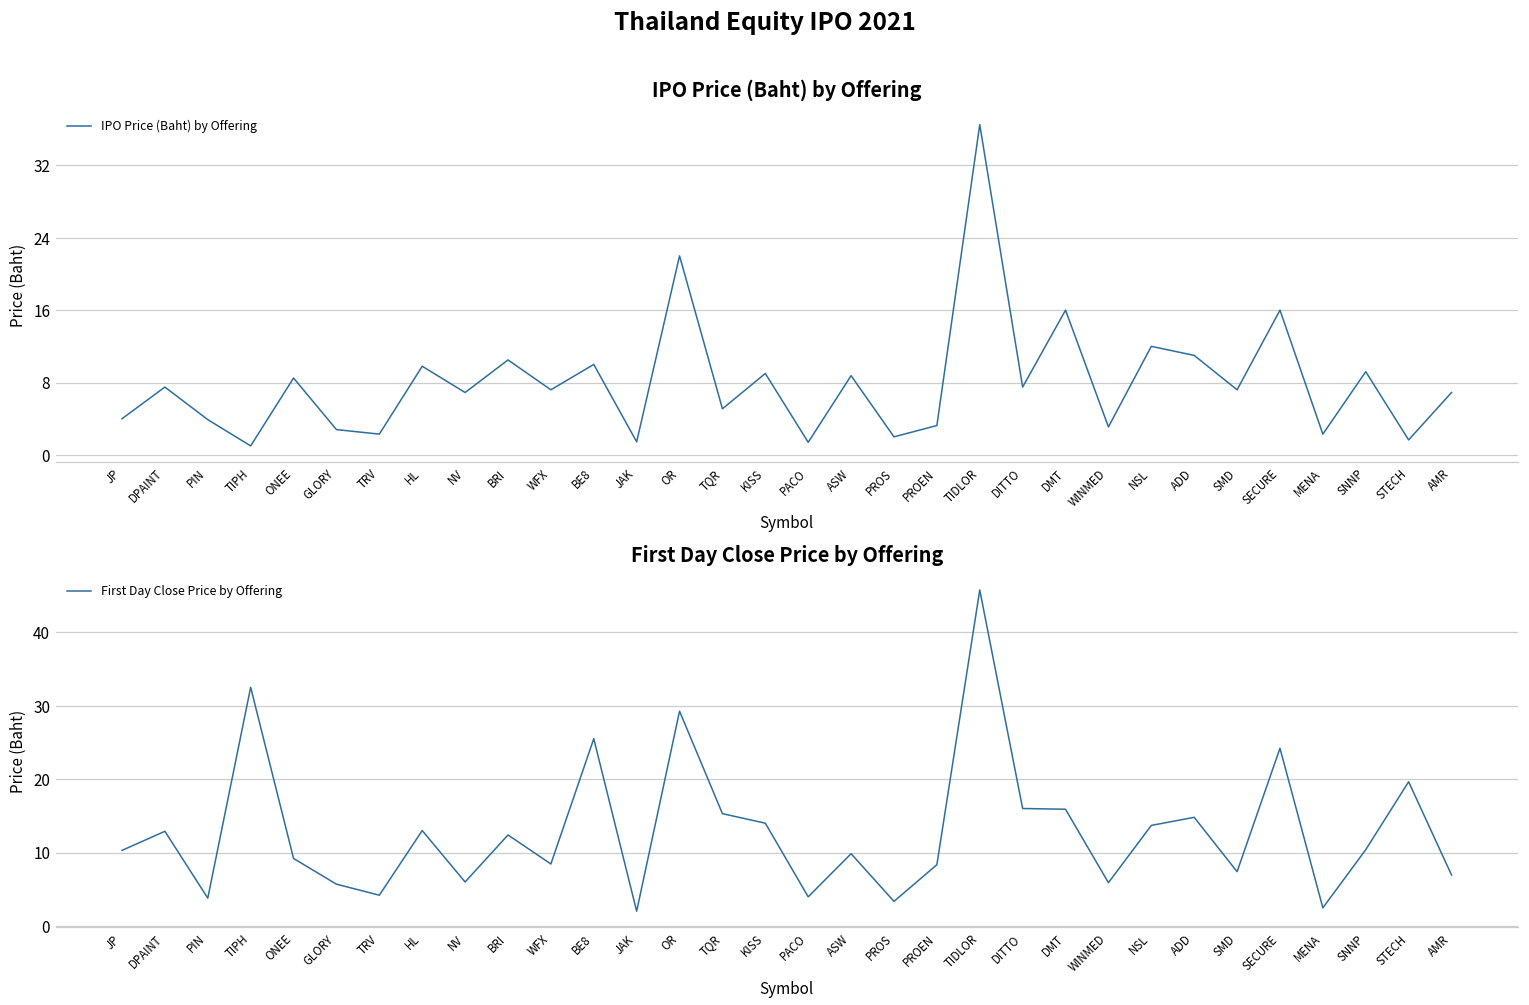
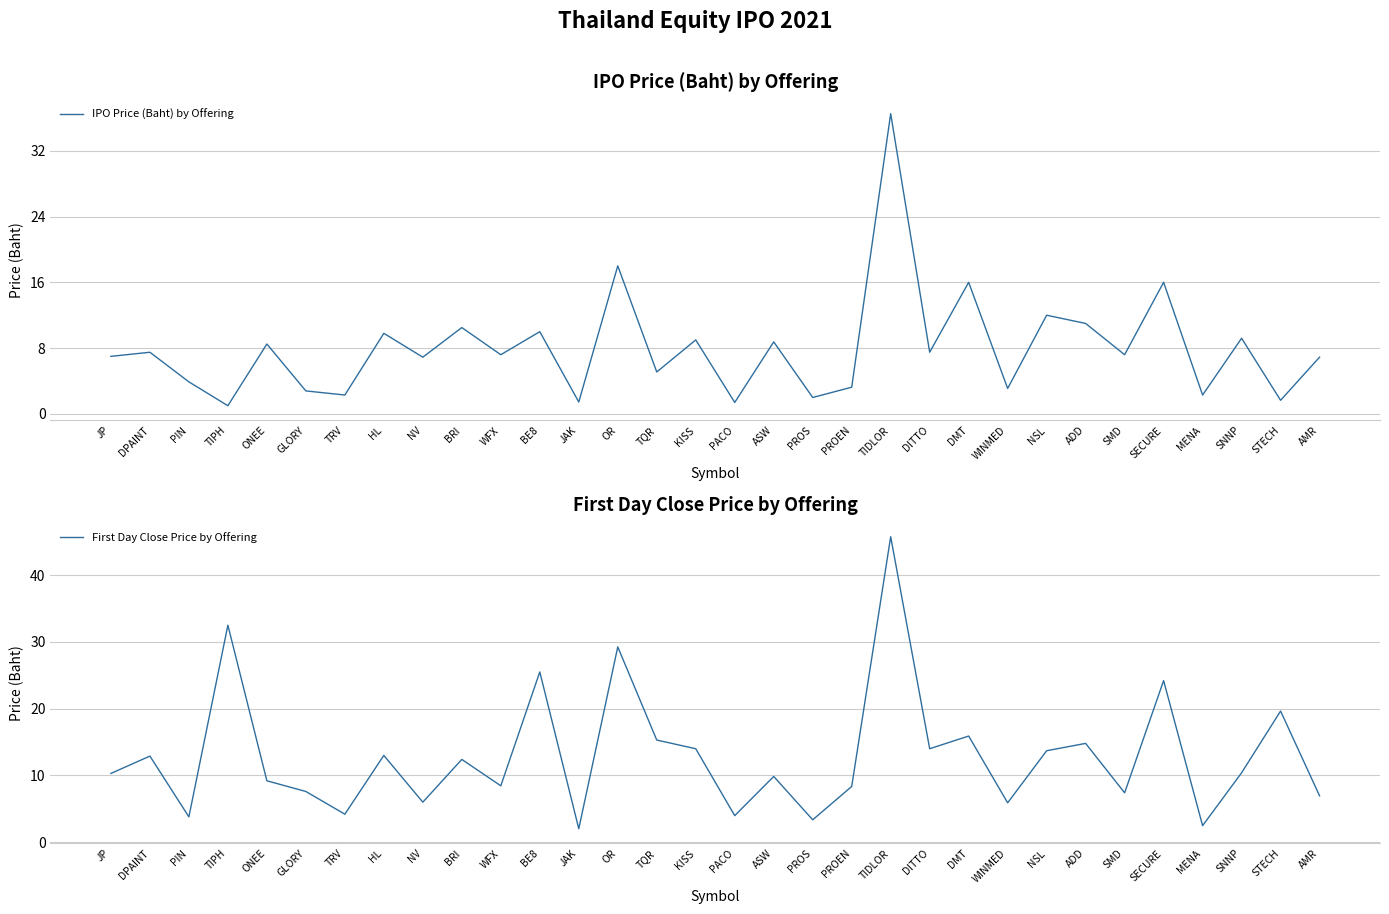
  {
    "IPO Price (Baht) by Offering": {
-     "JP": 4,
+     "JP": 7,
      "DPAINT": 8,
      "PIN": 4,
      "TIPH": 1,
      "ONEE": 9,
      "GLORY": 3,
      "TRV": 2,
      "HL": 10,
      "NV": 7,
      "BRI": 11,
      "WFX": 7,
      "BE8": 10,
      "JAK": 1,
-     "OR": 22,
+     "OR": 18,
      "TQR": 5,
      "KISS": 9,
      "PACO": 1,
      "ASW": 9,
      "PROS": 2,
      "PROEN": 3,
      "TIDLOR": 37,
      "DITTO": 8,
      "DMT": 16,
      "WINMED": 3,
      "NSL": 12,
      "ADD": 11,
      "SMD": 7,
      "SECURE": 16,
      "MENA": 2,
      "SNNP": 9,
      "STECH": 2,
      "AMR": 7
    },
    "First Day Close Price by Offering": {
      "JP": 10,
      "DPAINT": 13,
      "PIN": 4,
      "TIPH": 33,
      "ONEE": 9,
-     "GLORY": 6,
+     "GLORY": 8,
      "TRV": 4,
      "HL": 13,
      "NV": 6,
      "BRI": 12,
      "WFX": 8,
      "BE8": 26,
      "JAK": 2,
      "OR": 29,
      "TQR": 15,
      "KISS": 14,
      "PACO": 4,
      "ASW": 10,
      "PROS": 3,
      "PROEN": 8,
      "TIDLOR": 46,
-     "DITTO": 16,
+     "DITTO": 14,
      "DMT": 16,
      "WINMED": 6,
      "NSL": 14,
      "ADD": 15,
      "SMD": 7,
      "SECURE": 24,
      "MENA": 2,
      "SNNP": 10,
      "STECH": 20,
      "AMR": 7
    }
  }
